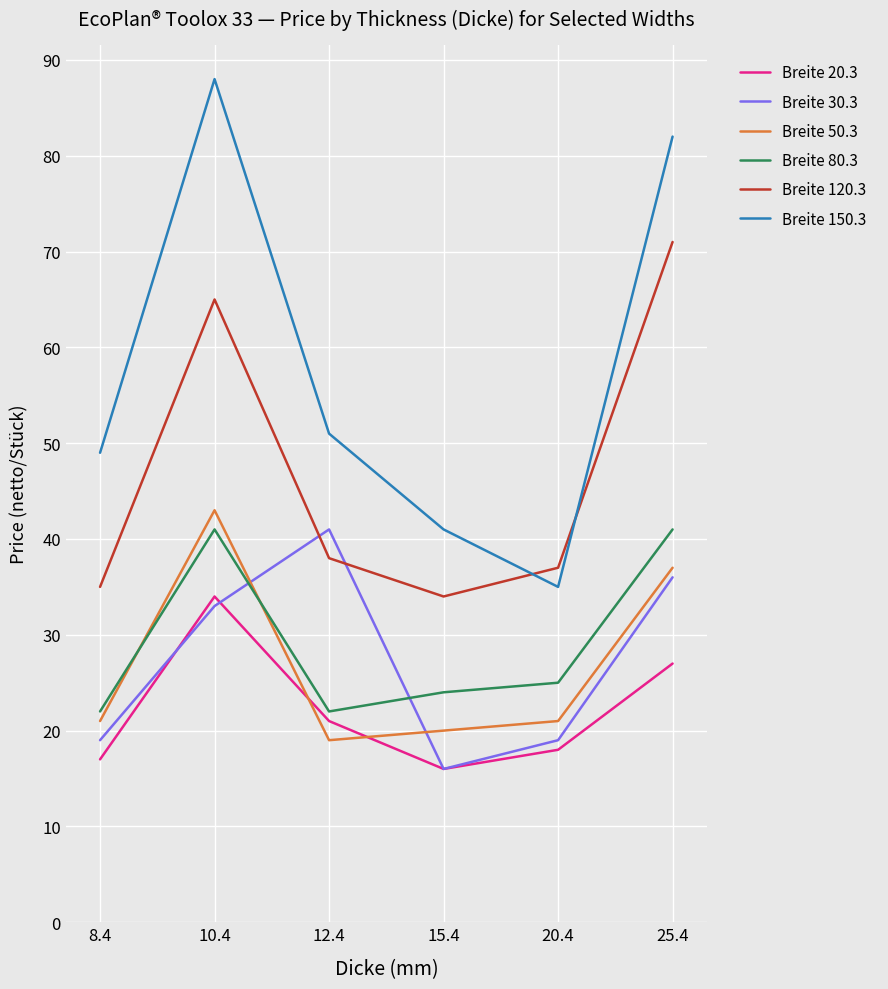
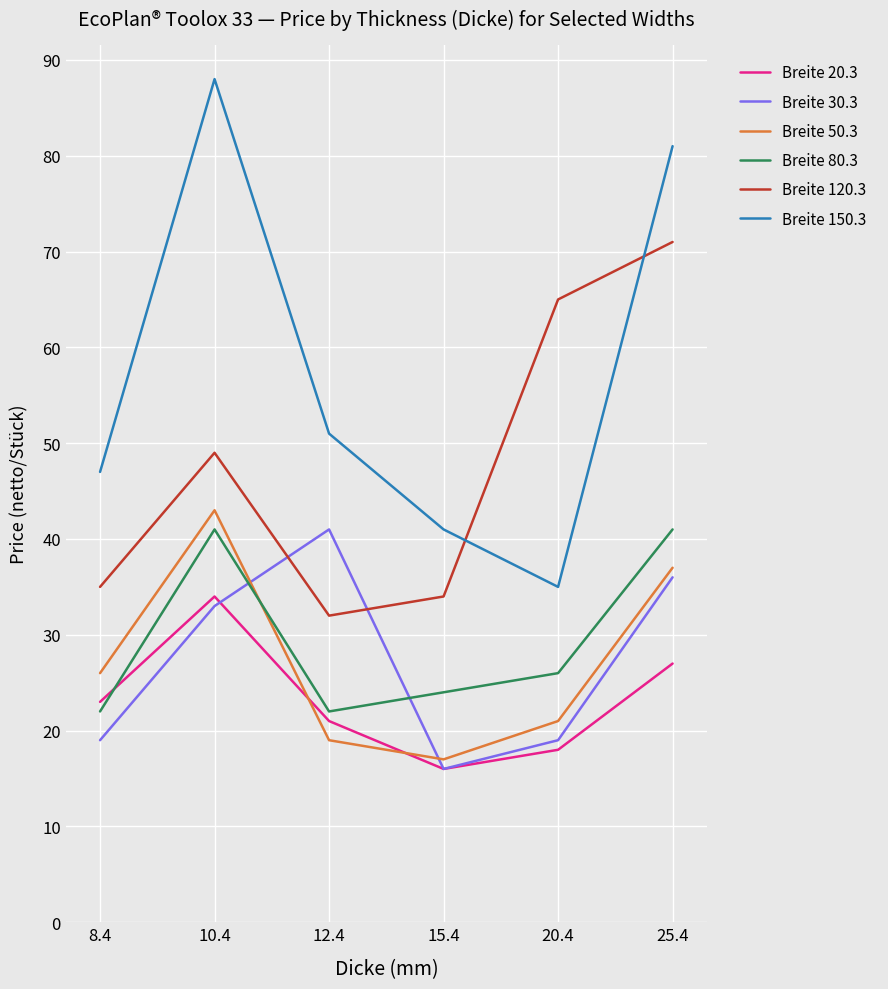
  {
    "Breite 20.3": {
-     "8.4": 17,
+     "8.4": 23,
      "10.4": 34,
      "12.4": 21,
      "20.4": 18,
      "25.4": 27
    },
    "Breite 30.3": {
      "8.4": 19,
      "10.4": 33,
      "12.4": 41,
      "20.4": 19,
      "25.4": 36
    },
    "Breite 50.3": {
-     "8.4": 21,
+     "8.4": 26,
      "10.4": 43,
      "12.4": 19,
-     "15.4": 20,
+     "15.4": 17,
      "20.4": 21,
      "25.4": 37
    },
    "Breite 80.3": {
      "8.4": 22,
      "10.4": 41,
      "12.4": 22,
      "15.4": 24,
-     "20.4": 25,
+     "20.4": 26,
      "25.4": 41
    },
    "Breite 120.3": {
      "8.4": 35,
-     "10.4": 65,
-     "12.4": 38,
+     "10.4": 49,
+     "12.4": 32,
      "15.4": 34,
-     "20.4": 37,
+     "20.4": 65,
      "25.4": 71
    },
    "Breite 150.3": {
-     "8.4": 49,
+     "8.4": 47,
      "10.4": 88,
      "12.4": 51,
      "15.4": 41,
      "20.4": 35,
-     "25.4": 82
+     "25.4": 81
    }
  }
